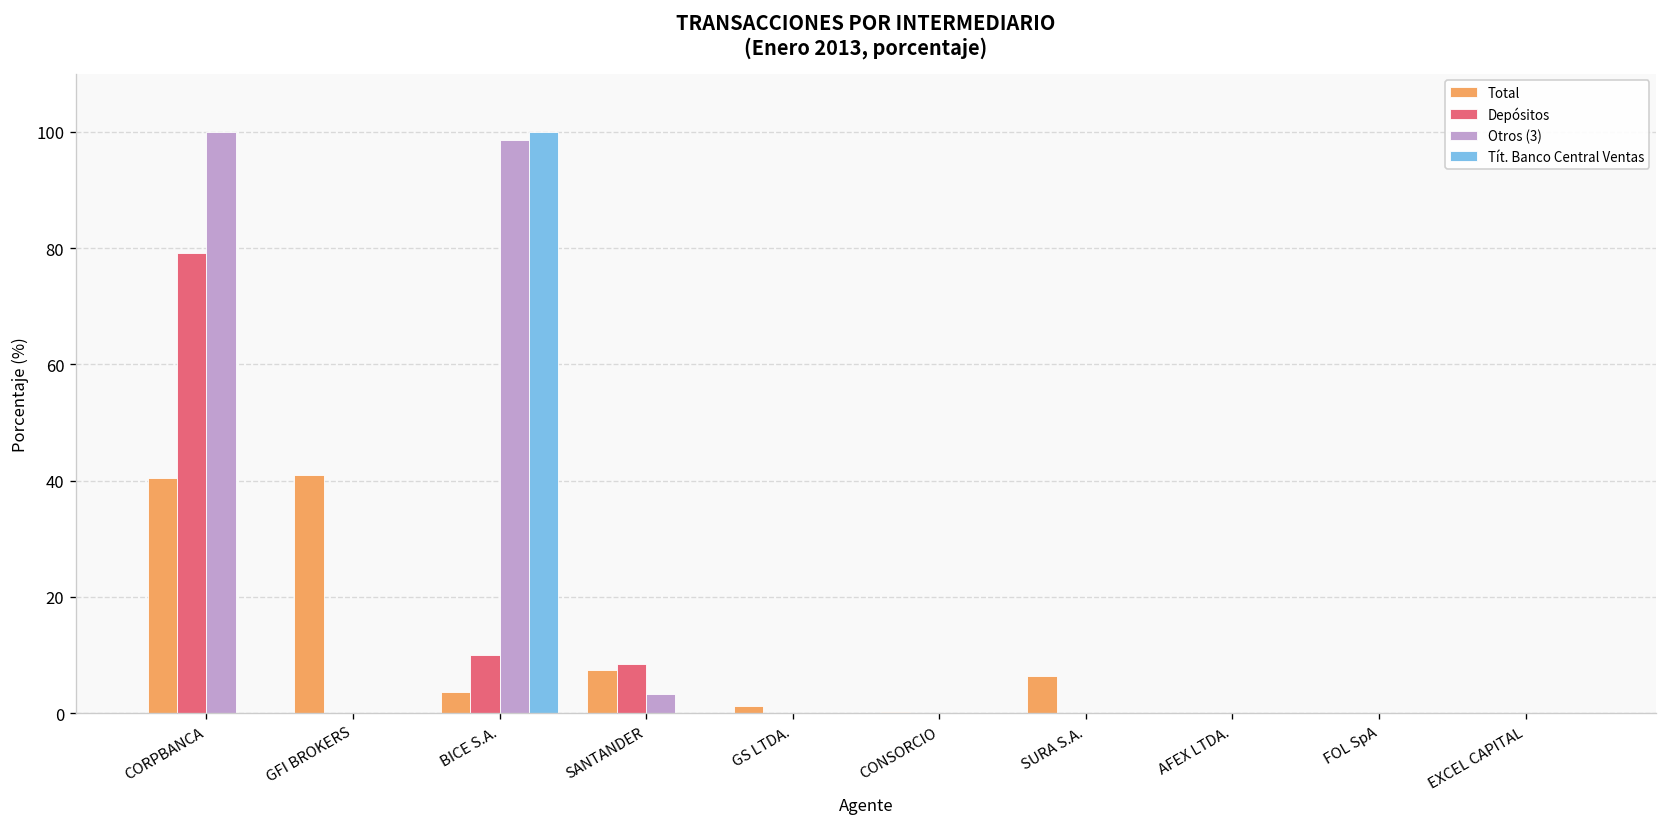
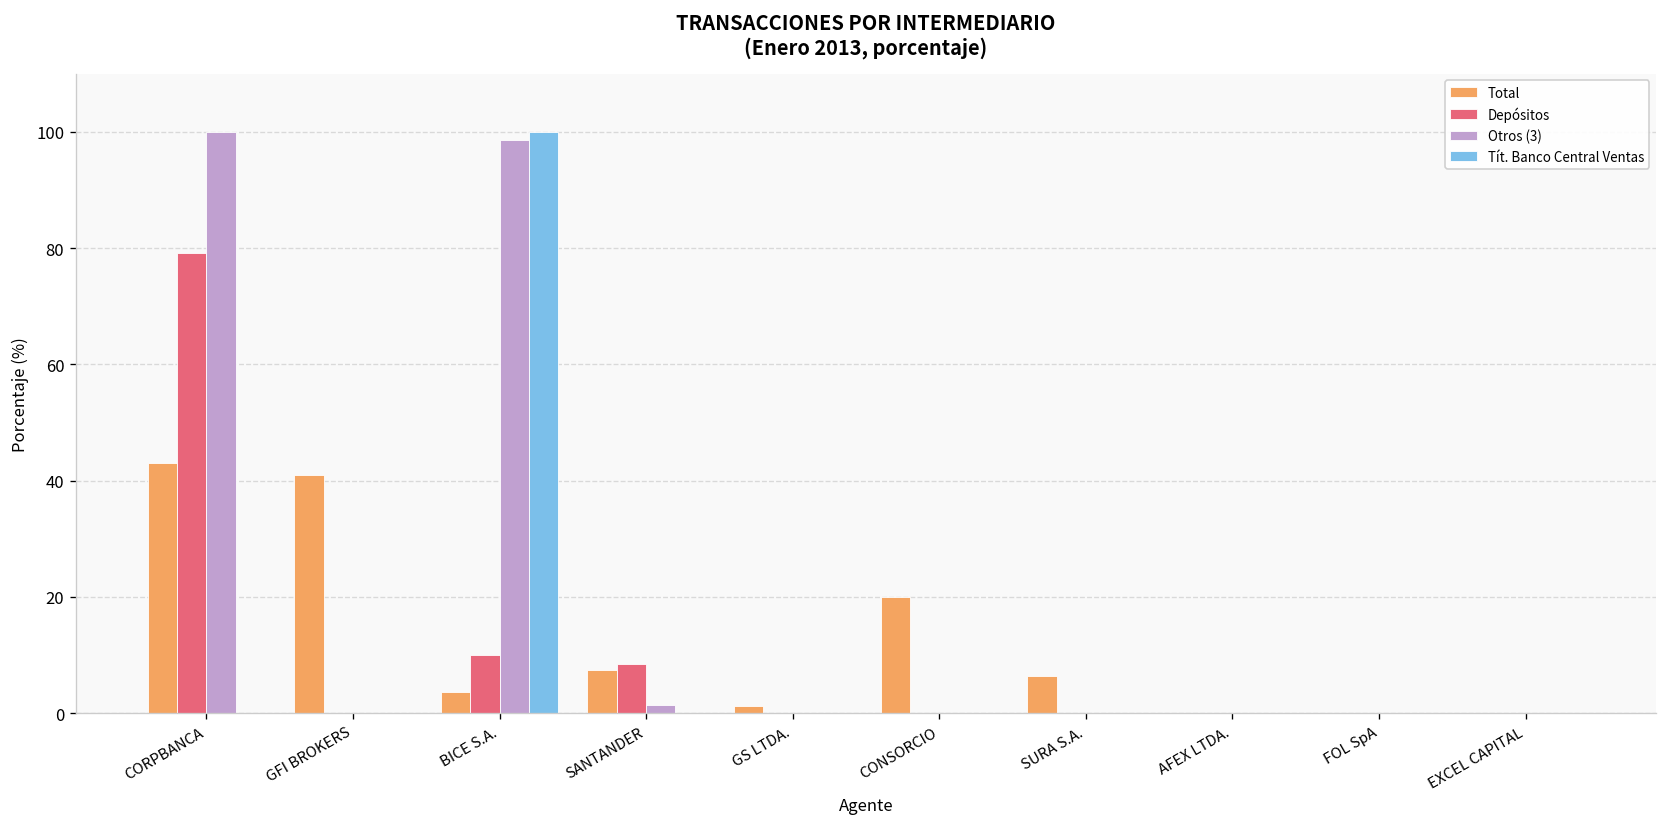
  {
    "Total": {
-     "CORPBANCA": 41,
+     "CORPBANCA": 43,
      "GFI BROKERS": 41,
      "BICE S.A.": 4,
      "SANTANDER": 7,
      "GS LTDA.": 1,
-     "CONSORCIO": 0,
+     "CONSORCIO": 20,
      "SURA S.A.": 6
    },
    "Depósitos": {
      "CORPBANCA": 79,
      "GFI BROKERS": 0,
      "BICE S.A.": 10,
      "SANTANDER": 8,
      "GS LTDA.": 0,
      "CONSORCIO": 0,
      "SURA S.A.": 0,
      "FOL SpA": 0
    },
    "Otros (3)": {
      "CORPBANCA": 100,
      "GFI BROKERS": 0,
      "BICE S.A.": 99,
-     "SANTANDER": 3,
+     "SANTANDER": 1,
      "GS LTDA.": 0,
      "CONSORCIO": 0,
      "SURA S.A.": 0,
      "AFEX LTDA.": 0,
      "FOL SpA": 0,
      "EXCEL CAPITAL": 0
    },
    "Tít. Banco Central Ventas": {
      "CORPBANCA": 0,
      "GFI BROKERS": 0,
      "BICE S.A.": 100,
      "SANTANDER": 0,
      "GS LTDA.": 0,
      "CONSORCIO": 0,
      "SURA S.A.": 0,
      "AFEX LTDA.": 0,
      "FOL SpA": 0,
      "EXCEL CAPITAL": 0
    }
  }
